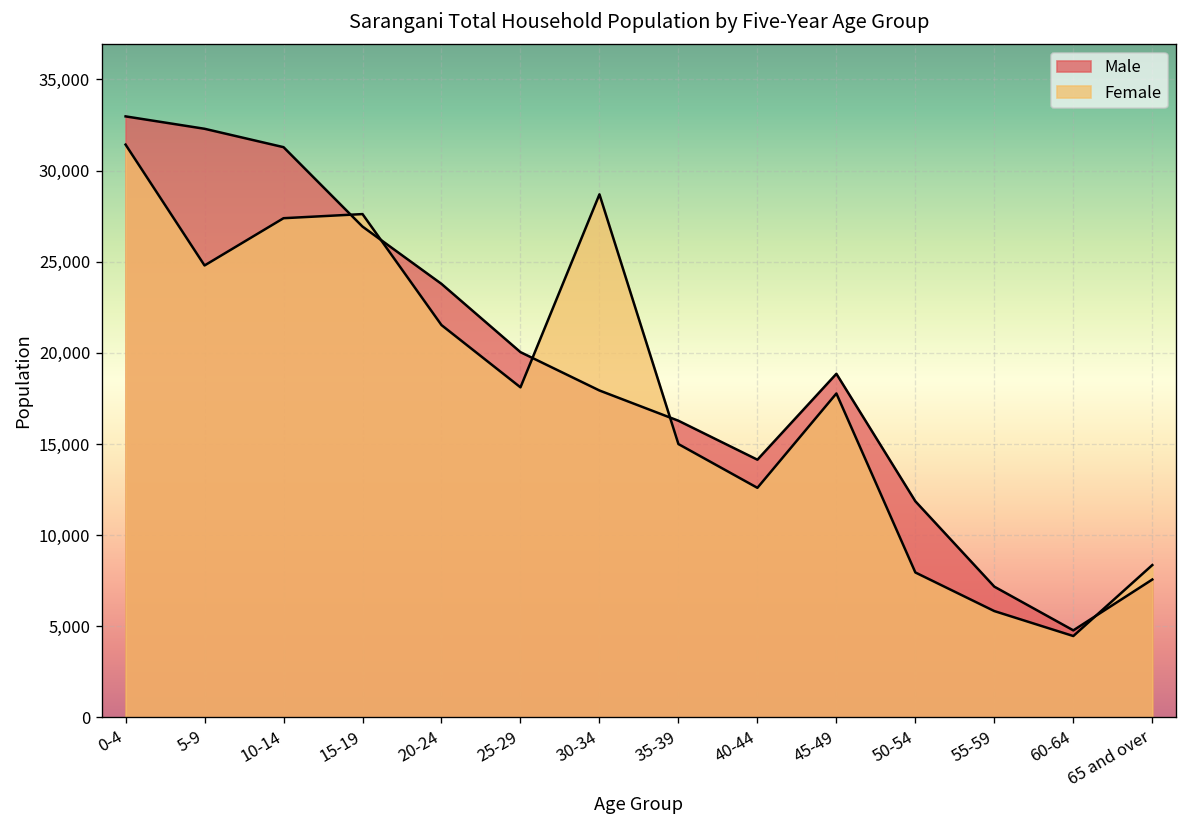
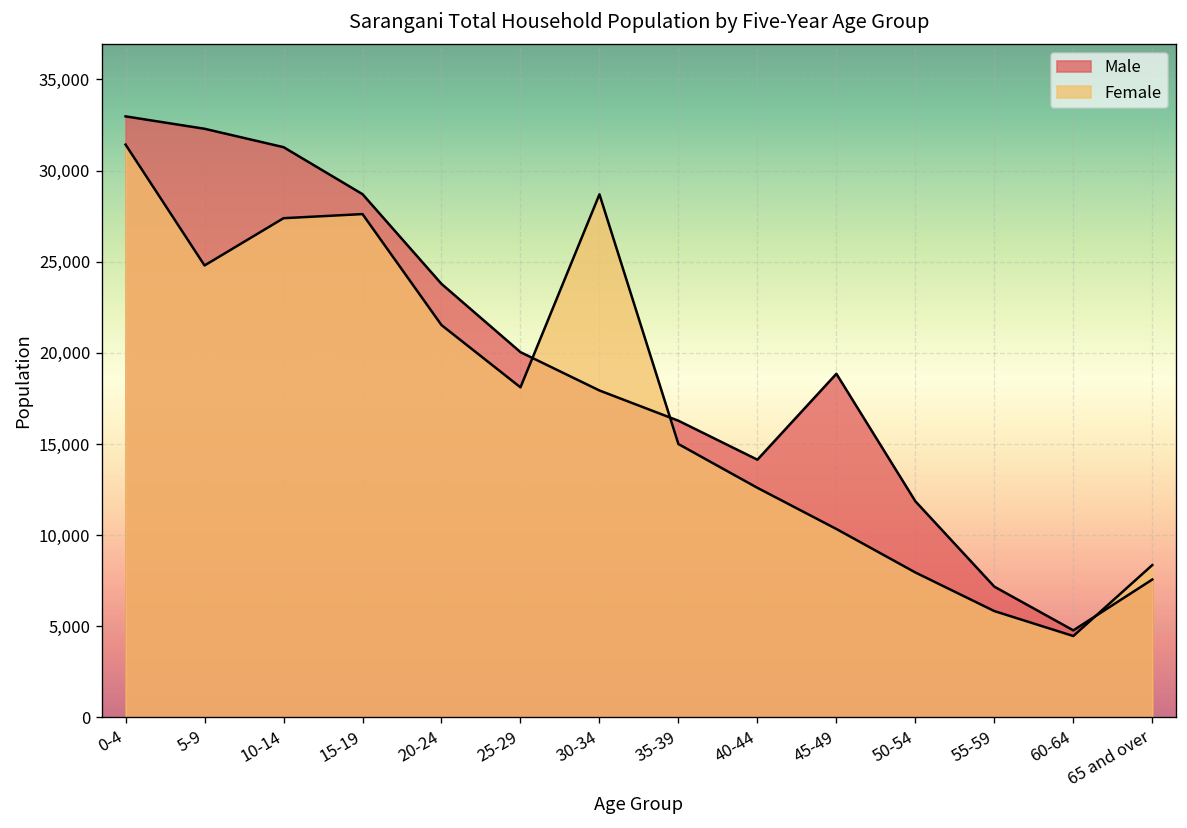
  {
    "Male": {
      "0-4": "33,000",
      "5-9": "32,300",
      "10-14": "31,300",
-     "15-19": "26,900",
+     "15-19": "28,700",
      "20-24": "23,800",
      "25-29": "20,000",
      "30-34": "17,900",
      "35-39": "16,300",
      "40-44": "14,100",
      "45-49": "18,900",
      "50-54": "11,900",
      "55-59": "7,200",
      "60-64": "4,800",
      "65 and over": "7,600"
    },
    "Female": {
      "0-4": "31,400",
      "5-9": "24,800",
      "10-14": "27,400",
      "15-19": "27,600",
      "20-24": "21,500",
      "25-29": "18,100",
      "30-34": "28,700",
      "35-39": "15,000",
      "40-44": "12,600",
-     "45-49": "17,800",
+     "45-49": "10,300",
      "50-54": "7,900",
      "55-59": "5,800",
      "60-64": "4,500",
      "65 and over": "8,400"
    }
  }
